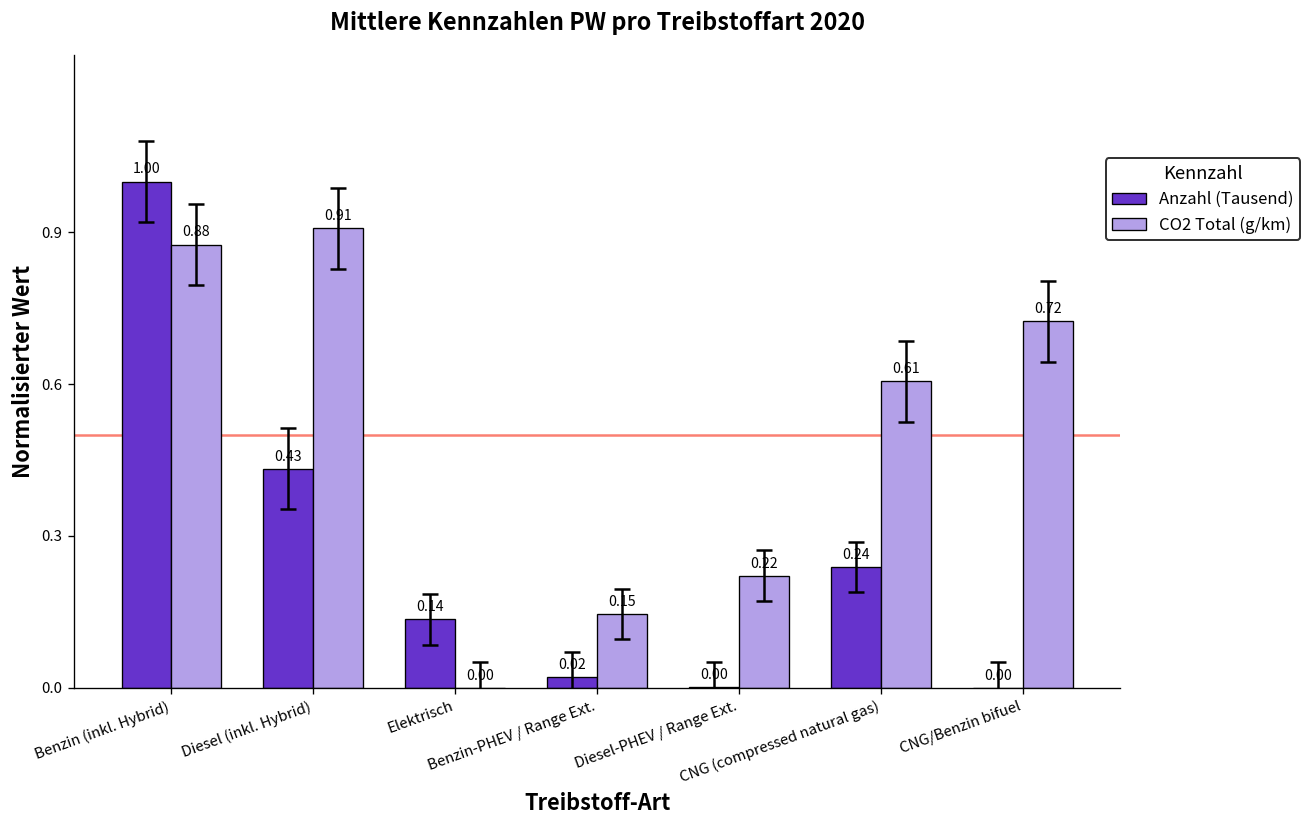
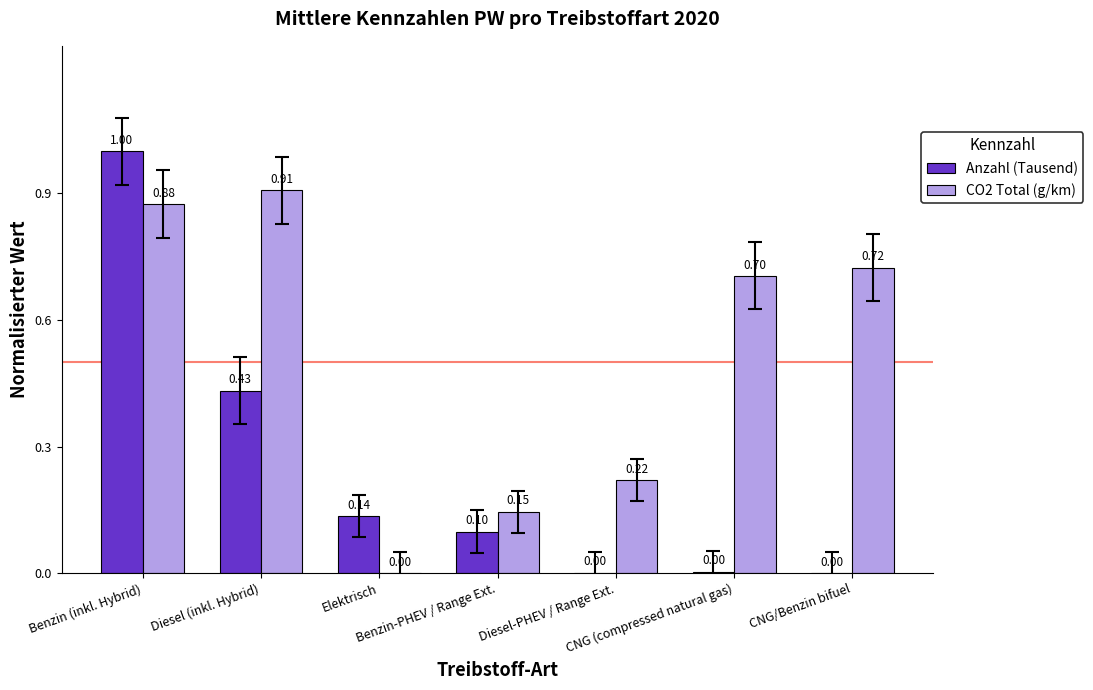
  {
    "Anzahl (Tausend)": {
      "Benzin (inkl. Hybrid)": 1.00,
      "Diesel (inkl. Hybrid)": 0.43,
      "Elektrisch": 0.14,
-     "Benzin-PHEV / Range Ext.": 0.02,
+     "Benzin-PHEV / Range Ext.": 0.10,
      "Diesel-PHEV / Range Ext.": 0.00,
-     "CNG (compressed natural gas)": 0.24,
+     "CNG (compressed natural gas)": 0.00,
      "CNG/Benzin bifuel": 0.00
    },
    "CO2 Total (g/km)": {
      "Benzin (inkl. Hybrid)": 0.88,
      "Diesel (inkl. Hybrid)": 0.91,
      "Elektrisch": 0.00,
      "Benzin-PHEV / Range Ext.": 0.15,
      "Diesel-PHEV / Range Ext.": 0.22,
-     "CNG (compressed natural gas)": 0.61,
+     "CNG (compressed natural gas)": 0.70,
      "CNG/Benzin bifuel": 0.72
    }
  }
